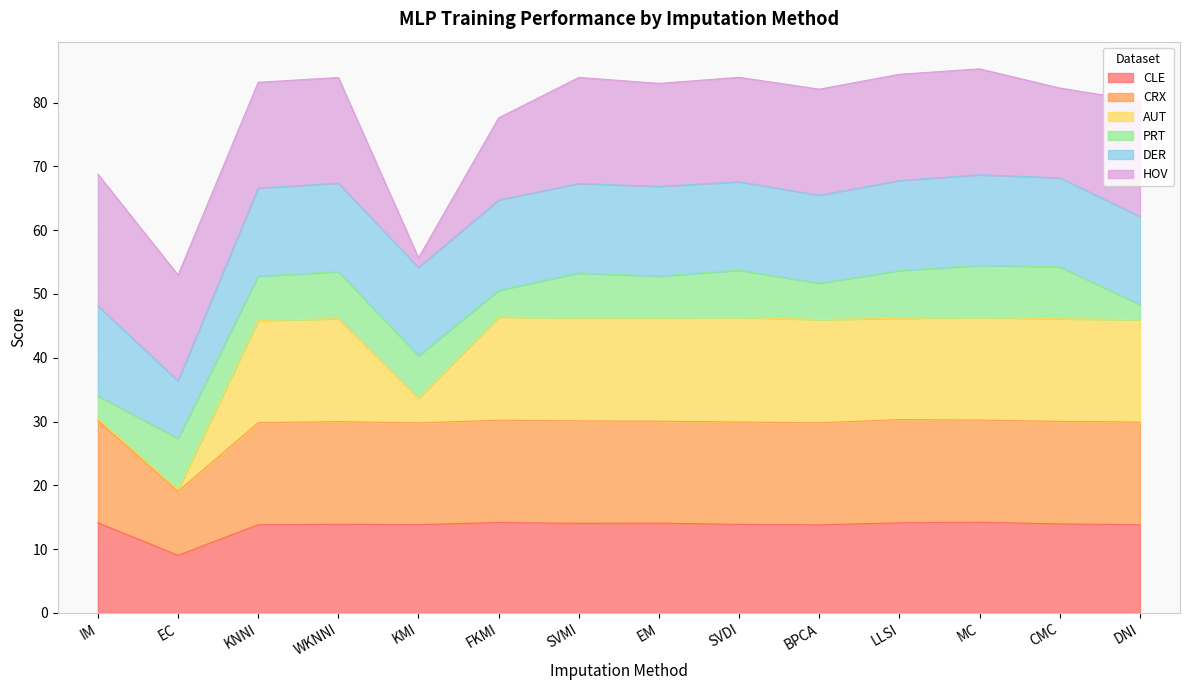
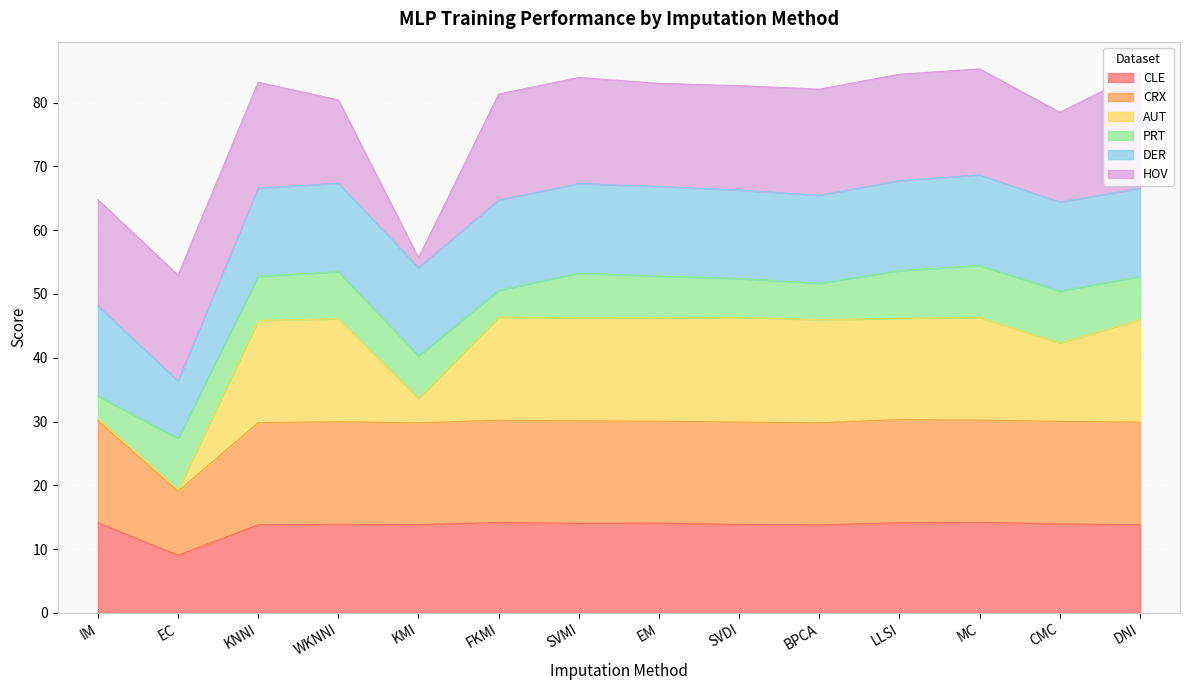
  {
    "AUT": {
      "KNNI": 16,
      "WKNNI": 16,
      "KMI": 4,
      "FKMI": 16,
      "SVMI": 16,
      "EM": 16,
      "SVDI": 16,
      "BPCA": 16,
      "LLSI": 16,
      "MC": 16,
-     "CMC": 16,
+     "CMC": 12,
      "DNI": 16
    },
    "PRT": {
      "IM": 4,
      "EC": 8,
      "KNNI": 7,
      "WKNNI": 7,
      "KMI": 7,
      "FKMI": 4,
      "SVMI": 7,
      "EM": 7,
-     "SVDI": 7,
+     "SVDI": 6,
      "BPCA": 6,
      "LLSI": 7,
      "MC": 8,
      "CMC": 8,
-     "DNI": 2
+     "DNI": 7
    },
    "DER": {
      "IM": 14,
      "EC": 9,
      "KNNI": 14,
      "WKNNI": 14,
      "KMI": 14,
      "FKMI": 14,
      "SVMI": 14,
      "EM": 14,
      "SVDI": 14,
      "BPCA": 14,
      "LLSI": 14,
      "MC": 14,
      "CMC": 14,
      "DNI": 14
    },
    "HOV": {
-     "IM": 21,
+     "IM": 17,
      "EC": 17,
      "KNNI": 17,
-     "WKNNI": 17,
+     "WKNNI": 13,
      "KMI": 2,
-     "FKMI": 13,
+     "FKMI": 17,
      "SVMI": 17,
      "EM": 16,
      "SVDI": 16,
      "BPCA": 17,
      "LLSI": 17,
      "MC": 17,
      "CMC": 14
    }
  }
